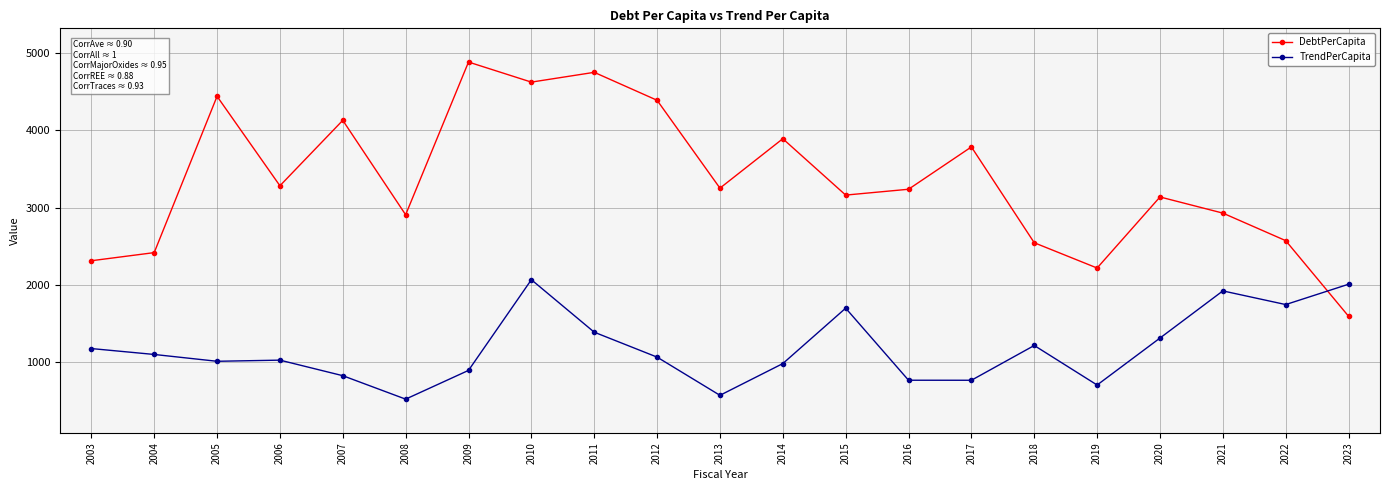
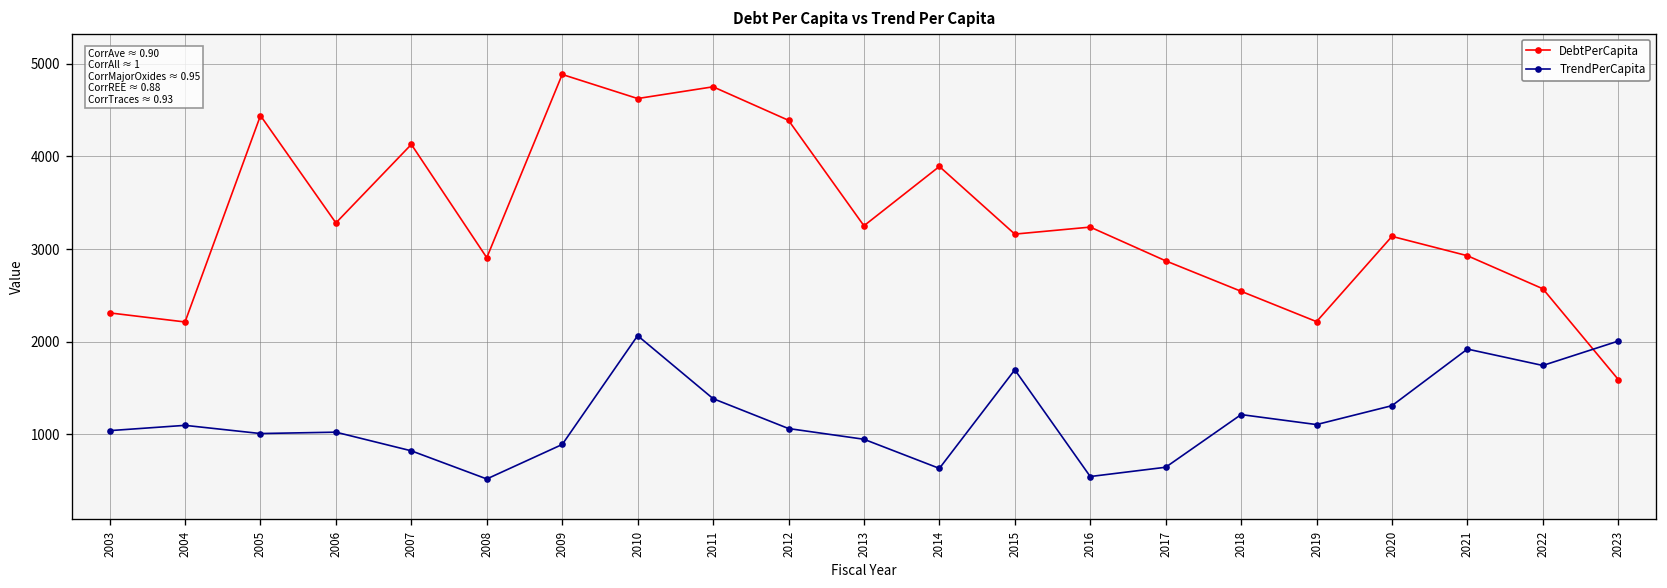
  {
    "DebtPerCapita": {
      "2003": 2300,
-     "2004": 2400,
+     "2004": 2200,
      "2005": 4400,
      "2006": 3300,
      "2007": 4100,
      "2008": 2900,
      "2009": 4900,
      "2010": 4600,
      "2011": 4800,
      "2012": 4400,
      "2013": 3300,
      "2014": 3900,
      "2015": 3200,
      "2016": 3200,
-     "2017": 3800,
+     "2017": 2900,
      "2018": 2500,
      "2019": 2200,
      "2020": 3100,
      "2021": 2900,
      "2022": 2600,
      "2023": 1600
    },
    "TrendPerCapita": {
-     "2003": 1200,
+     "2003": 1000,
      "2004": 1100,
      "2005": 1000,
      "2006": 1000,
      "2007": 800,
      "2008": 500,
      "2009": 900,
      "2010": 2100,
      "2011": 1400,
      "2012": 1100,
-     "2013": 600,
-     "2014": 1000,
+     "2013": 900,
+     "2014": 600,
      "2015": 1700,
-     "2016": 800,
-     "2017": 800,
+     "2016": 500,
+     "2017": 600,
      "2018": 1200,
-     "2019": 700,
+     "2019": 1100,
      "2020": 1300,
      "2021": 1900,
      "2022": 1700,
      "2023": 2000
    }
  }
